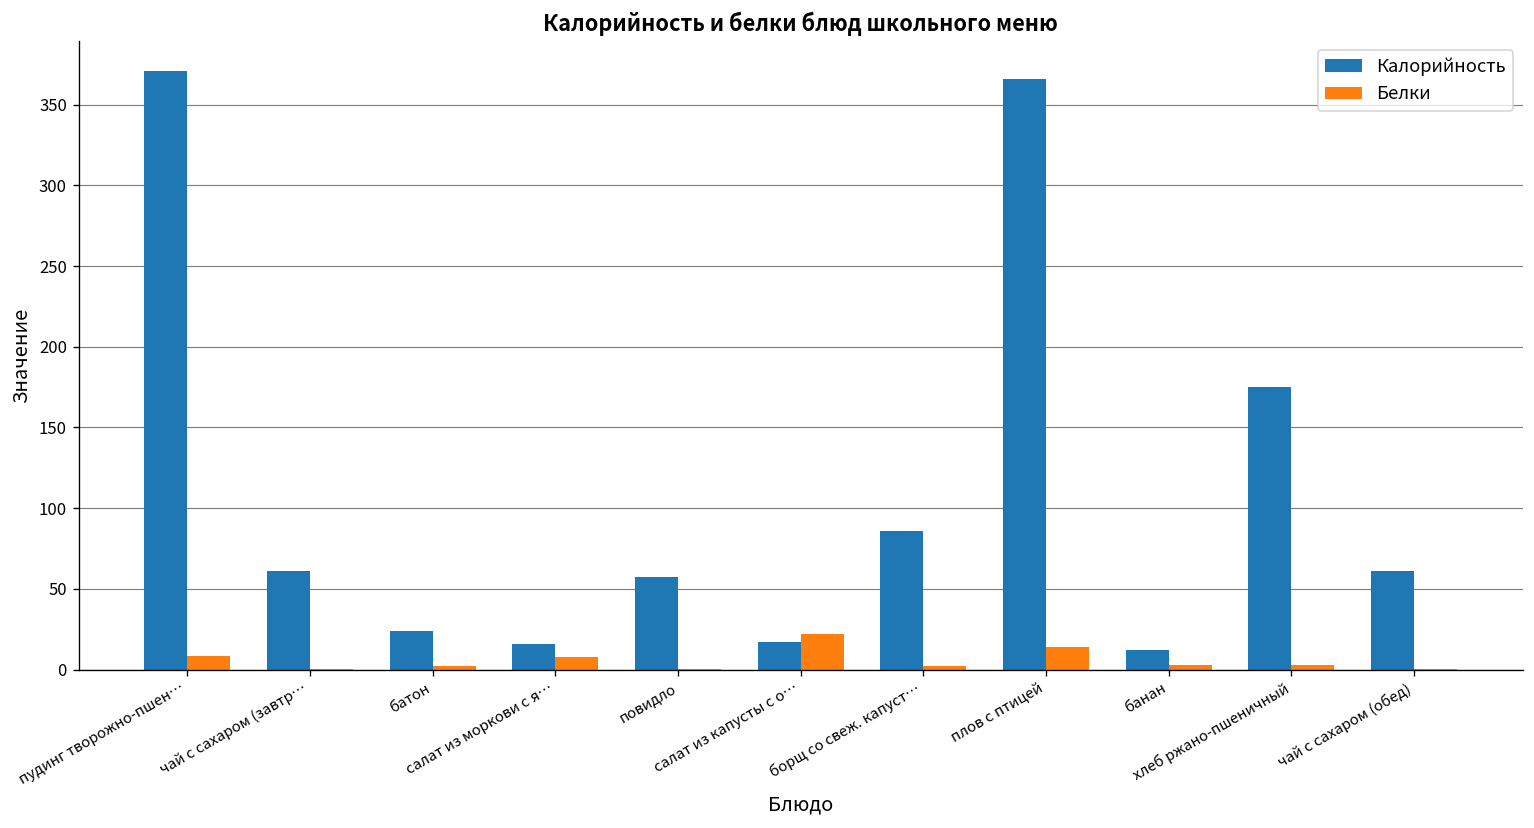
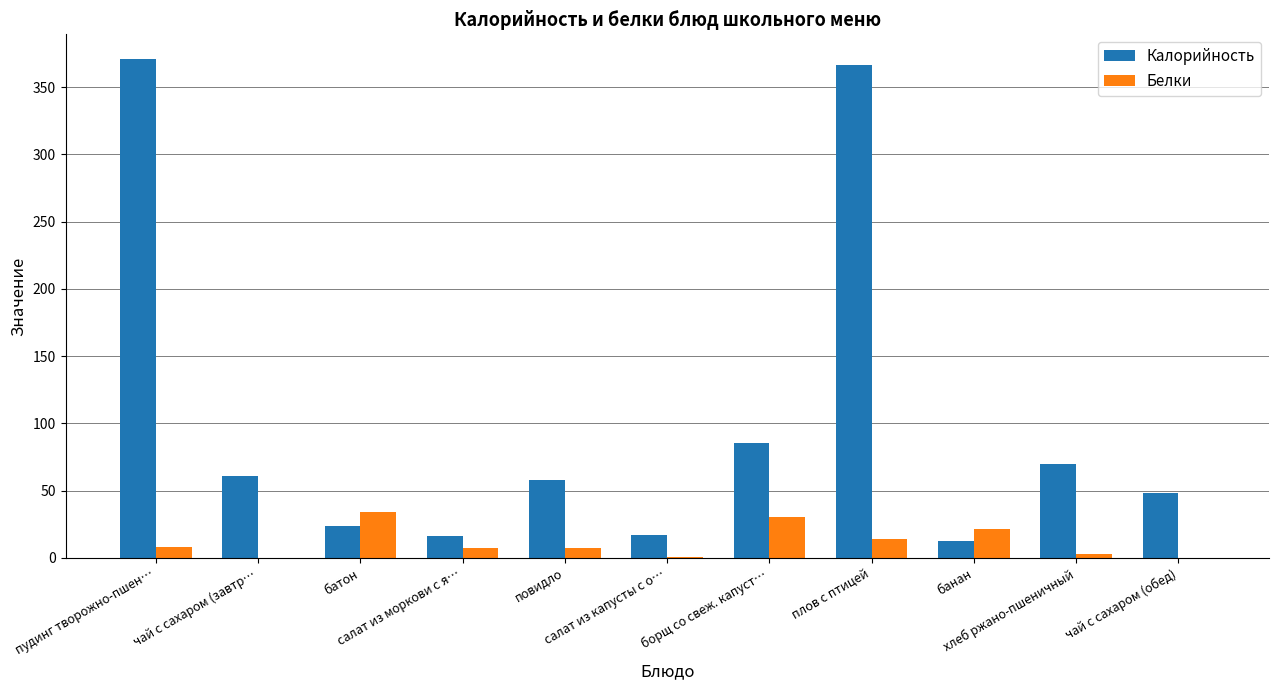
  {
    "Калорийность": {
      "пудинг творожно-пшен…": 371,
      "чай с сахаром (завтр…": 61,
      "батон": 24,
      "салат из моркови с я…": 16,
      "повидло": 58,
      "салат из капусты с о…": 17,
      "борщ со свеж. капуст…": 86,
      "плов с птицей": 366,
      "банан": 12,
-     "хлеб ржано-пшеничный": 175,
-     "чай с сахаром (обед)": 61
+     "хлеб ржано-пшеничный": 70,
+     "чай с сахаром (обед)": 48
    },
    "Белки": {
      "пудинг творожно-пшен…": 8,
-     "батон": 2,
+     "батон": 34,
      "салат из моркови с я…": 8,
-     "повидло": 0,
-     "салат из капусты с о…": 22,
-     "борщ со свеж. капуст…": 2,
+     "повидло": 8,
+     "салат из капусты с о…": 1,
+     "борщ со свеж. капуст…": 30,
      "плов с птицей": 14,
-     "банан": 3,
+     "банан": 22,
      "хлеб ржано-пшеничный": 3
    }
  }
